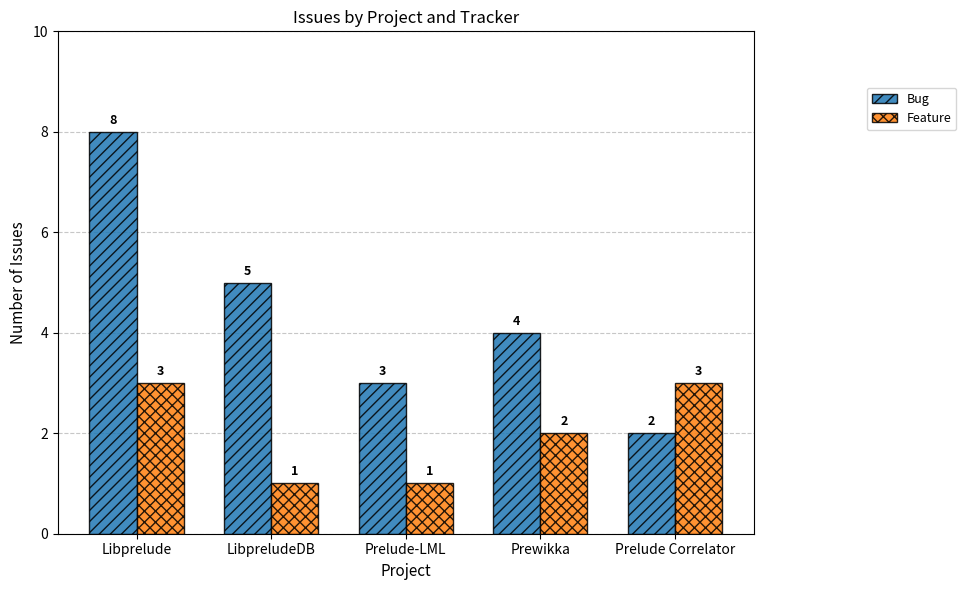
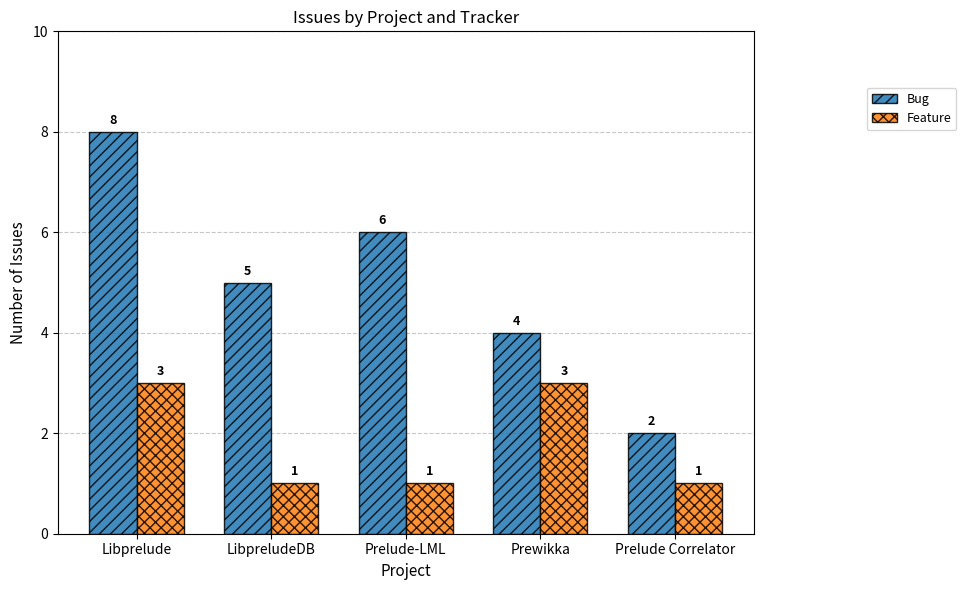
  {
    "Bug": {
      "Libprelude": 8,
      "LibpreludeDB": 5,
-     "Prelude-LML": 3,
+     "Prelude-LML": 6,
      "Prewikka": 4,
      "Prelude Correlator": 2
    },
    "Feature": {
      "Libprelude": 3,
      "LibpreludeDB": 1,
      "Prelude-LML": 1,
-     "Prewikka": 2,
-     "Prelude Correlator": 3
+     "Prewikka": 3,
+     "Prelude Correlator": 1
    }
  }
